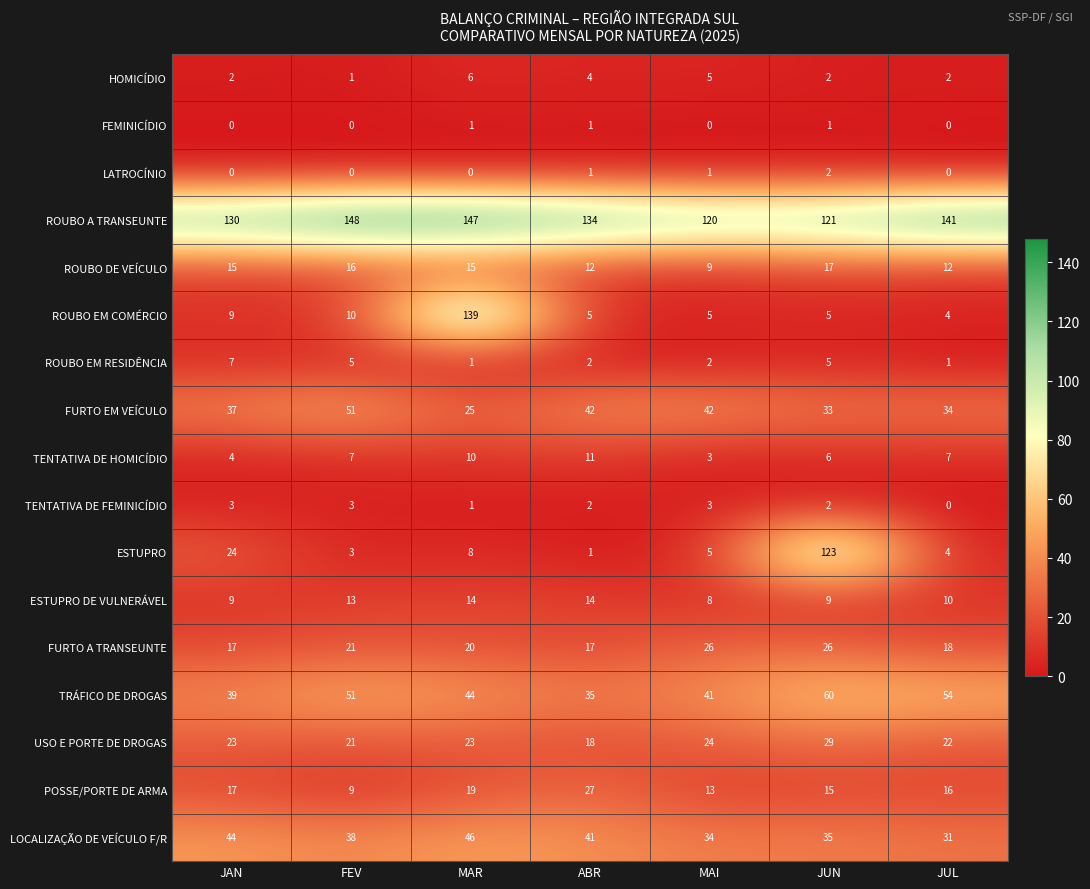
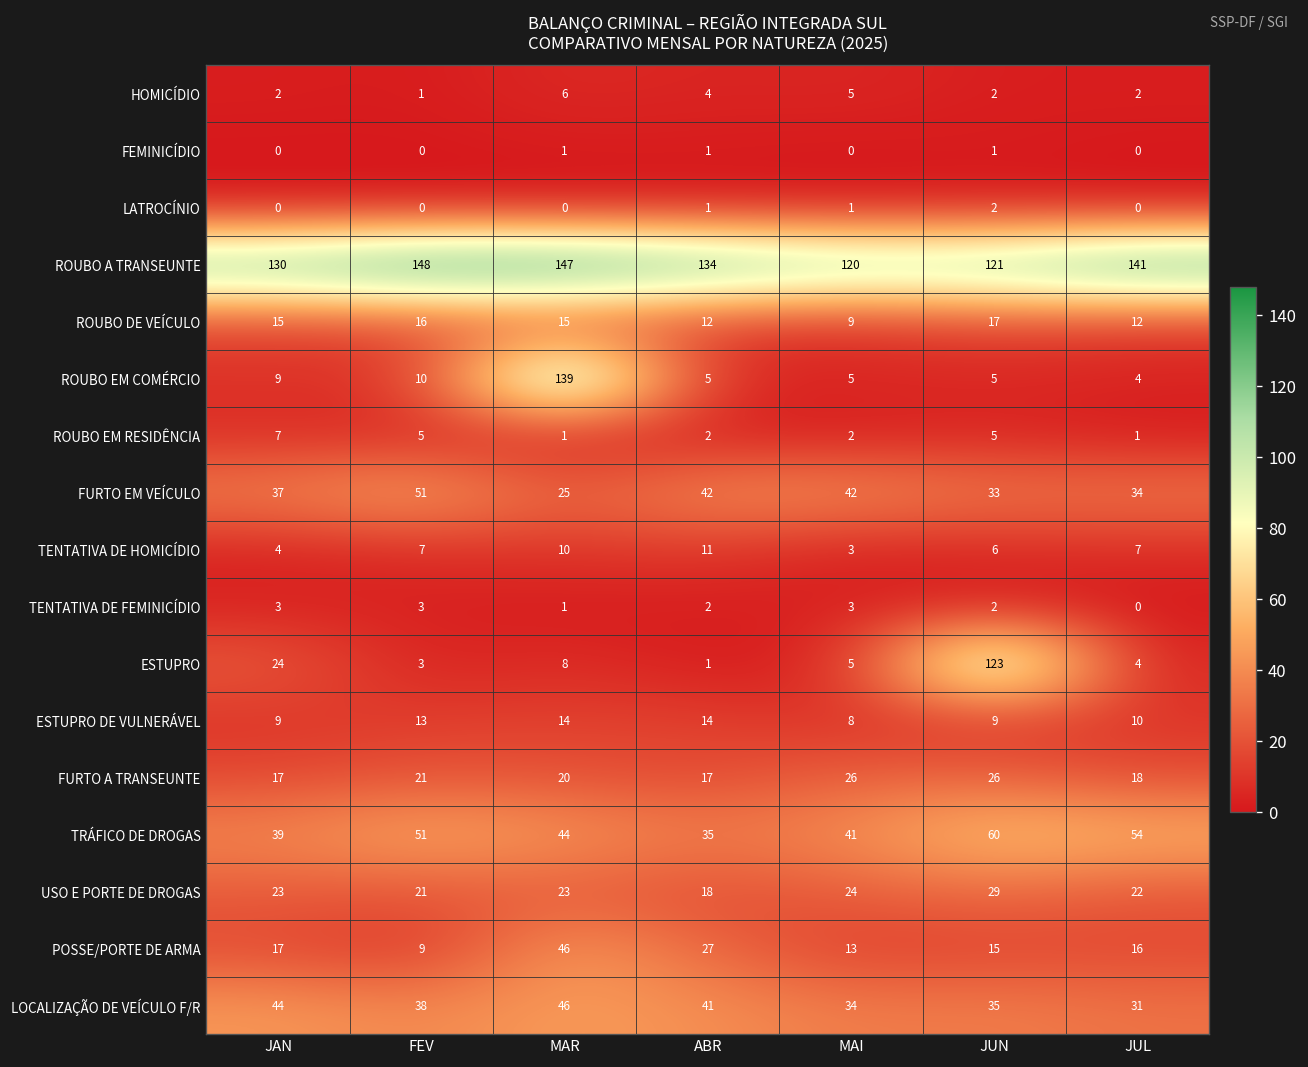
  {
    "HOMICÍDIO": {
      "JAN": 2,
      "FEV": 1,
      "MAR": 6,
      "ABR": 4,
      "MAI": 5,
      "JUN": 2,
      "JUL": 2
    },
    "FEMINICÍDIO": {
      "JAN": 0,
      "FEV": 0,
      "MAR": 1,
      "ABR": 1,
      "MAI": 0,
      "JUN": 1,
      "JUL": 0
    },
    "LATROCÍNIO": {
      "JAN": 0,
      "FEV": 0,
      "MAR": 0,
      "ABR": 1,
      "MAI": 1,
      "JUN": 2,
      "JUL": 0
    },
    "ROUBO A TRANSEUNTE": {
      "JAN": 130,
      "FEV": 148,
      "MAR": 147,
      "ABR": 134,
      "MAI": 120,
      "JUN": 121,
      "JUL": 141
    },
    "ROUBO DE VEÍCULO": {
      "JAN": 15,
      "FEV": 16,
      "MAR": 15,
      "ABR": 12,
      "MAI": 9,
      "JUN": 17,
      "JUL": 12
    },
    "ROUBO EM COMÉRCIO": {
      "JAN": 9,
      "FEV": 10,
      "MAR": 139,
      "ABR": 5,
      "MAI": 5,
      "JUN": 5,
      "JUL": 4
    },
    "ROUBO EM RESIDÊNCIA": {
      "JAN": 7,
      "FEV": 5,
      "MAR": 1,
      "ABR": 2,
      "MAI": 2,
      "JUN": 5,
      "JUL": 1
    },
    "FURTO EM VEÍCULO": {
      "JAN": 37,
      "FEV": 51,
      "MAR": 25,
      "ABR": 42,
      "MAI": 42,
      "JUN": 33,
      "JUL": 34
    },
    "TENTATIVA DE HOMICÍDIO": {
      "JAN": 4,
      "FEV": 7,
      "MAR": 10,
      "ABR": 11,
      "MAI": 3,
      "JUN": 6,
      "JUL": 7
    },
    "TENTATIVA DE FEMINICÍDIO": {
      "JAN": 3,
      "FEV": 3,
      "MAR": 1,
      "ABR": 2,
      "MAI": 3,
      "JUN": 2,
      "JUL": 0
    },
    "ESTUPRO": {
      "JAN": 24,
      "FEV": 3,
      "MAR": 8,
      "ABR": 1,
      "MAI": 5,
      "JUN": 123,
      "JUL": 4
    },
    "ESTUPRO DE VULNERÁVEL": {
      "JAN": 9,
      "FEV": 13,
      "MAR": 14,
      "ABR": 14,
      "MAI": 8,
      "JUN": 9,
      "JUL": 10
    },
    "FURTO A TRANSEUNTE": {
      "JAN": 17,
      "FEV": 21,
      "MAR": 20,
      "ABR": 17,
      "MAI": 26,
      "JUN": 26,
      "JUL": 18
    },
    "TRÁFICO DE DROGAS": {
      "JAN": 39,
      "FEV": 51,
      "MAR": 44,
      "ABR": 35,
      "MAI": 41,
      "JUN": 60,
      "JUL": 54
    },
    "USO E PORTE DE DROGAS": {
      "JAN": 23,
      "FEV": 21,
      "MAR": 23,
      "ABR": 18,
      "MAI": 24,
      "JUN": 29,
      "JUL": 22
    },
    "POSSE/PORTE DE ARMA": {
      "JAN": 17,
      "FEV": 9,
-     "MAR": 19,
+     "MAR": 46,
      "ABR": 27,
      "MAI": 13,
      "JUN": 15,
      "JUL": 16
    },
    "LOCALIZAÇÃO DE VEÍCULO F/R": {
      "JAN": 44,
      "FEV": 38,
      "MAR": 46,
      "ABR": 41,
      "MAI": 34,
      "JUN": 35,
      "JUL": 31
    }
  }
